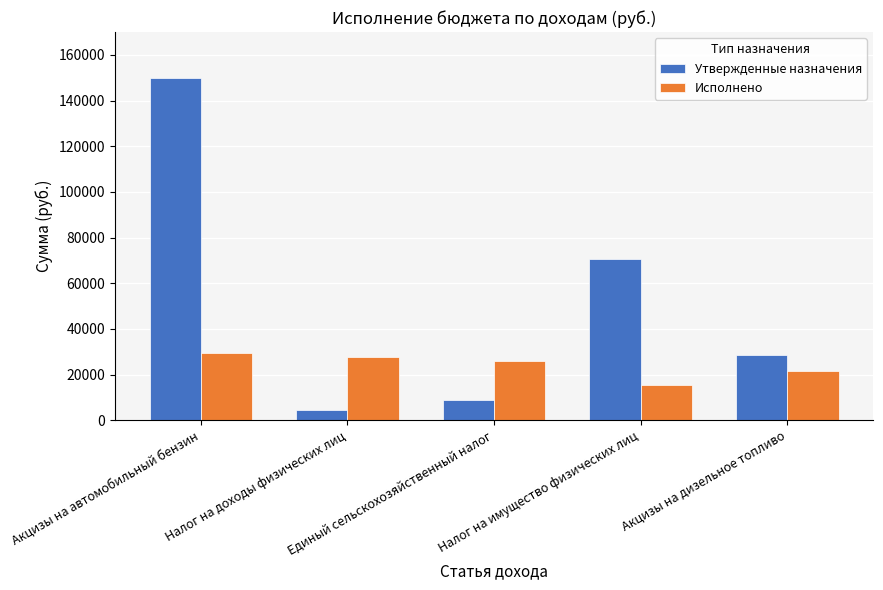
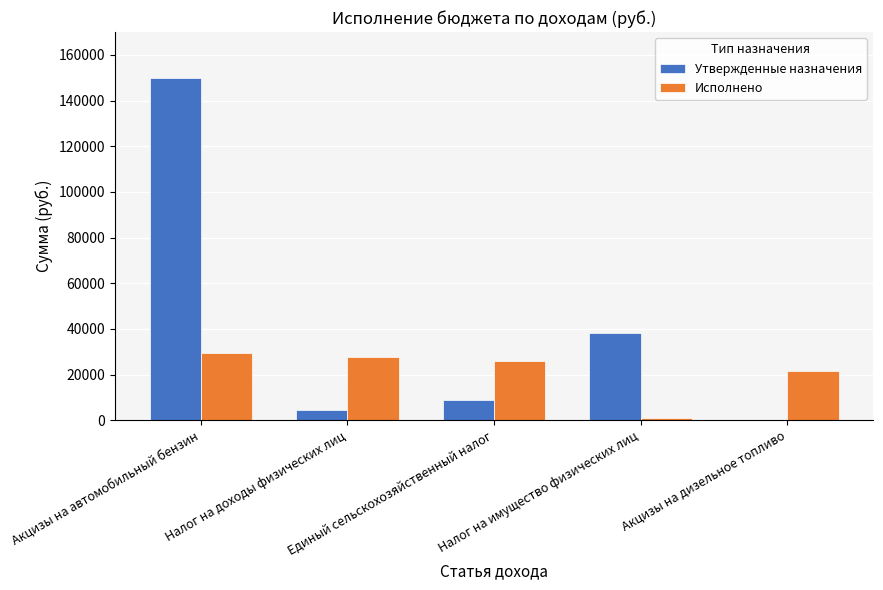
  {
    "Утвержденные назначения": {
      "Акцизы на автомобильный бензин": 150000,
      "Налог на доходы физических лиц": 4000,
      "Единый сельскохозяйственный налог": 9000,
-     "Налог на имущество физических лиц": 71000,
-     "Акцизы на дизельное топливо": 28000
+     "Налог на имущество физических лиц": 38000,
+     "Акцизы на дизельное топливо": 0
    },
    "Исполнено": {
      "Акцизы на автомобильный бензин": 29000,
      "Налог на доходы физических лиц": 28000,
      "Единый сельскохозяйственный налог": 26000,
-     "Налог на имущество физических лиц": 16000,
+     "Налог на имущество физических лиц": 1000,
      "Акцизы на дизельное топливо": 21000
    }
  }
